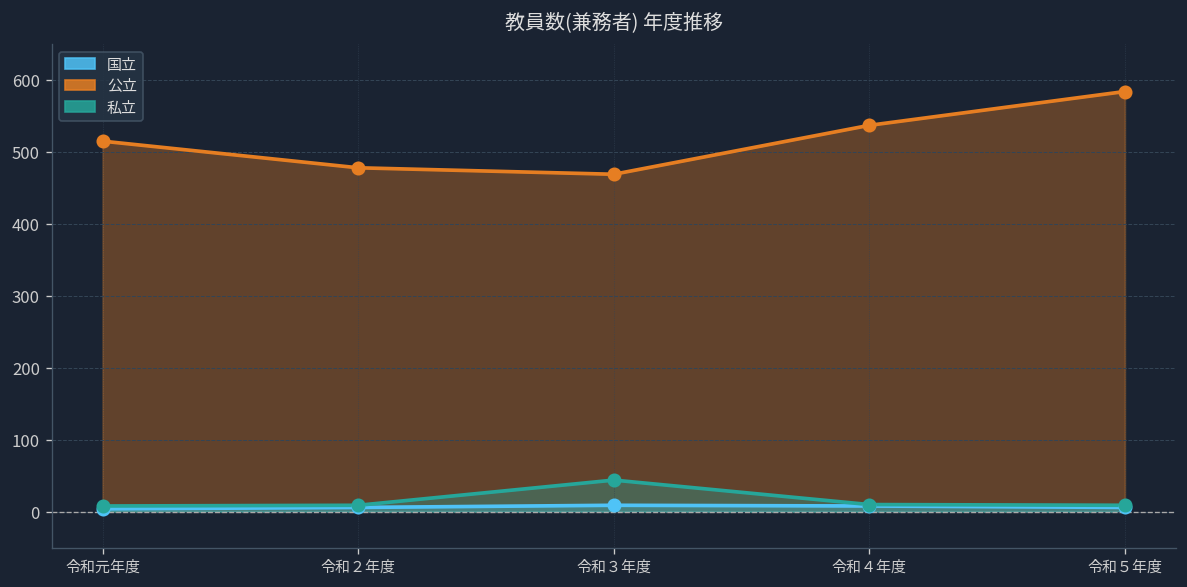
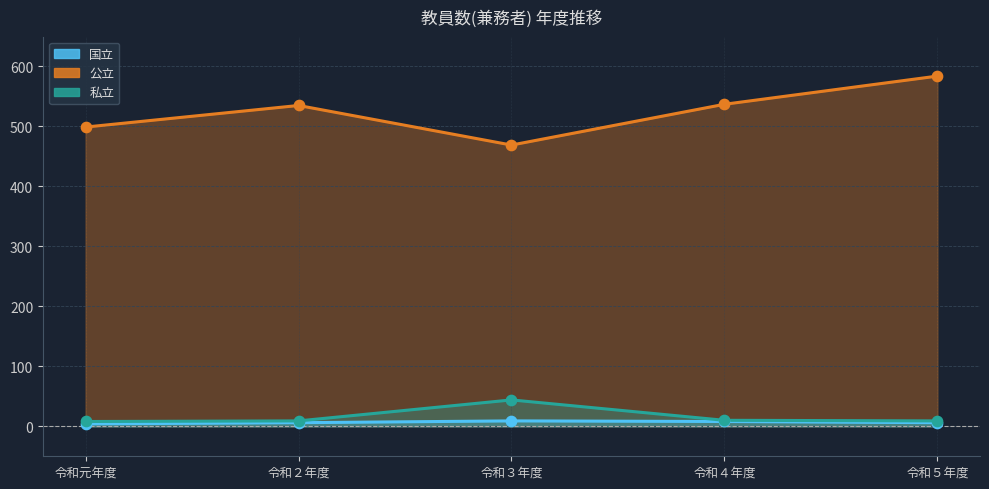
  {
    "公立": {
-     "令和元年度": 520,
-     "令和２年度": 480,
+     "令和元年度": 500,
+     "令和２年度": 540,
      "令和３年度": 470,
      "令和４年度": 540,
      "令和５年度": 580
    },
    "国立": {
      "令和３年度": 10
    },
    "私立": {
      "令和３年度": 40
    }
  }
